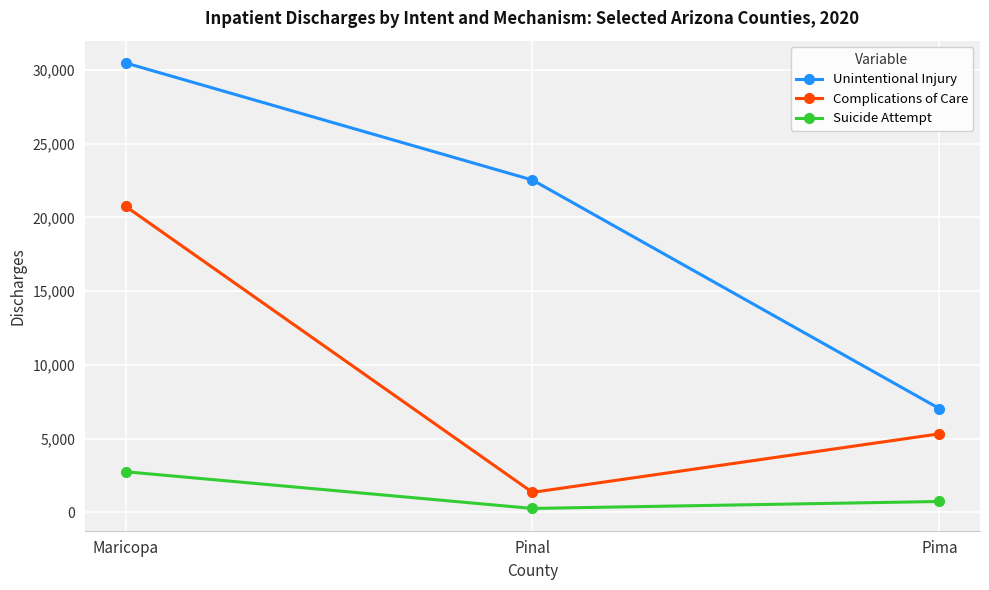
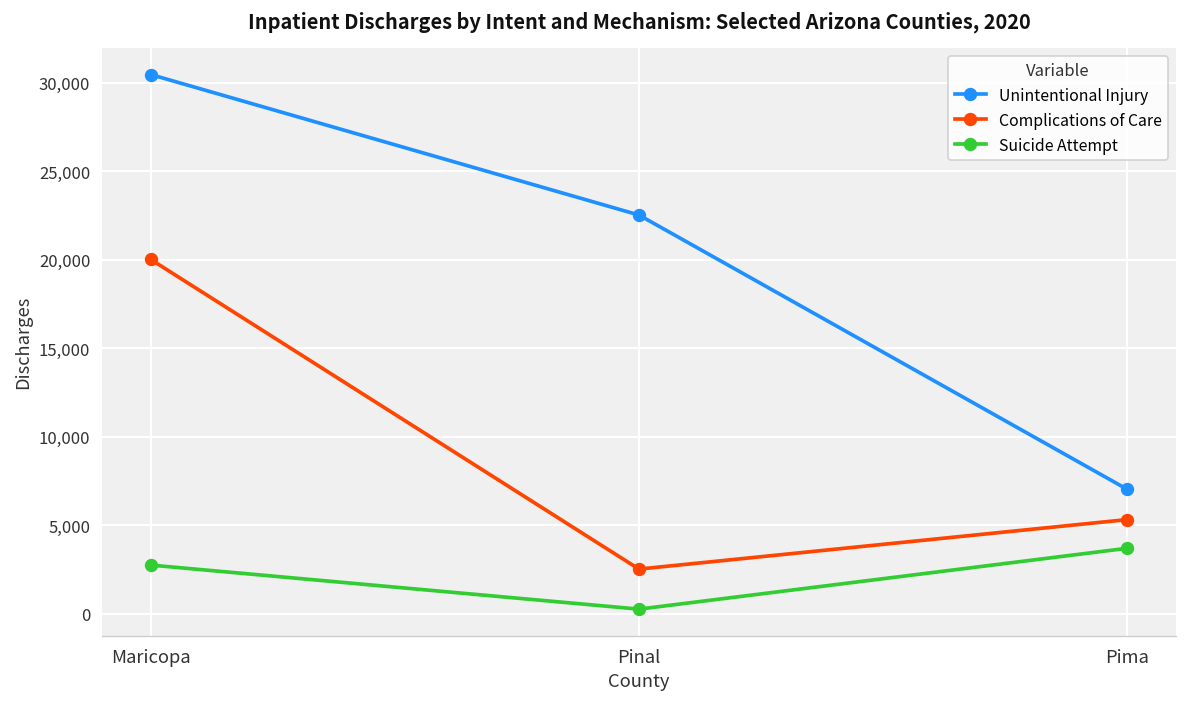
  {
    "Unintentional Injury": {
      "Maricopa": "30,500",
      "Pinal": "22,500",
      "Pima": "7,000"
    },
    "Complications of Care": {
-     "Maricopa": "20,700",
-     "Pinal": "1,400",
+     "Maricopa": "20,000",
+     "Pinal": "2,500",
      "Pima": "5,300"
    },
    "Suicide Attempt": {
      "Maricopa": "2,800",
      "Pinal": "300",
-     "Pima": "700"
+     "Pima": "3,700"
    }
  }
